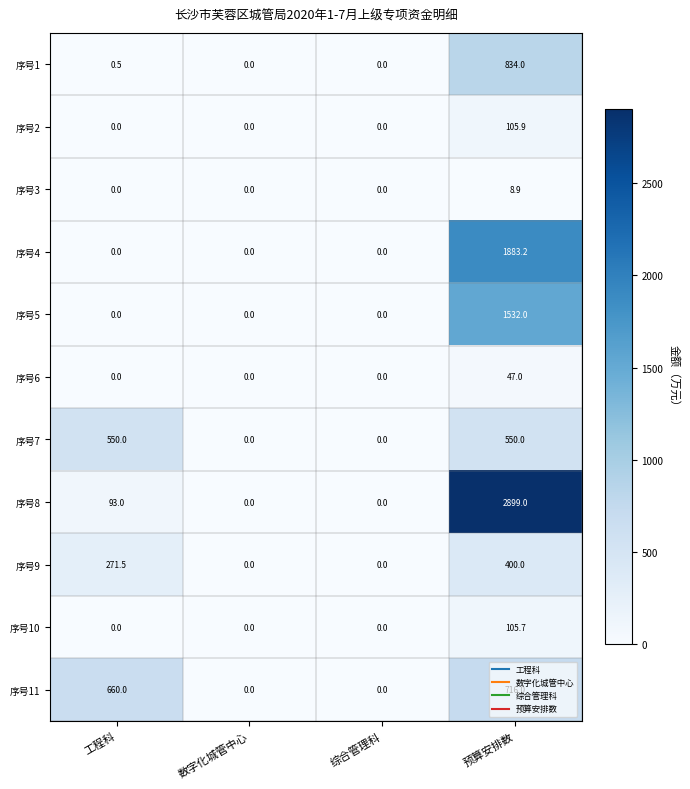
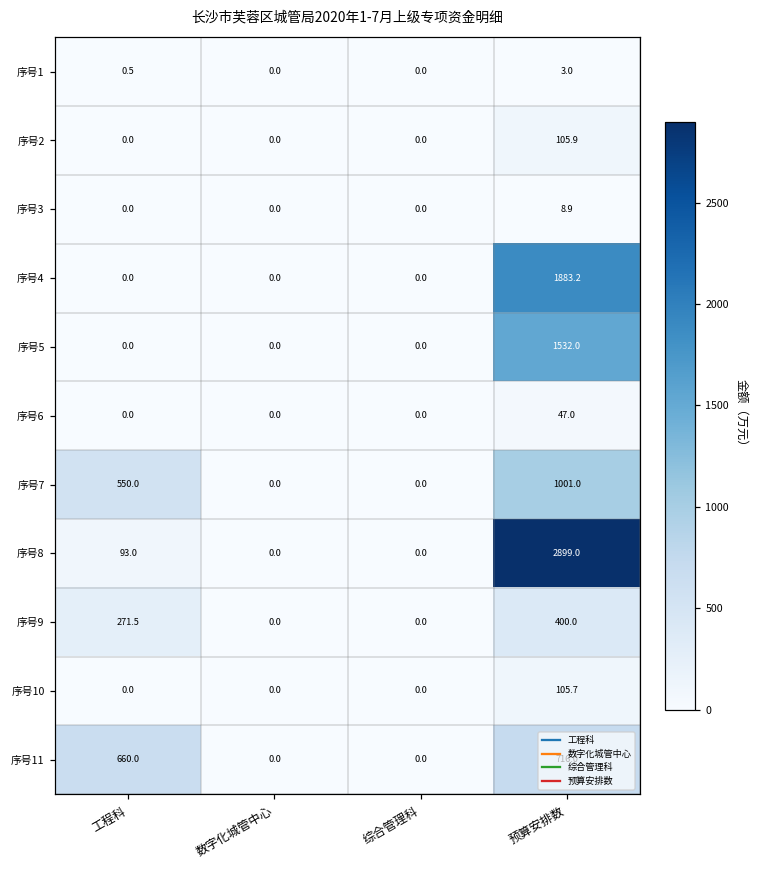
  {
    "序号1": {
      "工程科": 0.5,
      "数字化城管中心": 0.0,
      "综合管理科": 0.0,
-     "预算安排数": 834.0
+     "预算安排数": 3.0
    },
    "序号2": {
      "工程科": 0.0,
      "数字化城管中心": 0.0,
      "综合管理科": 0.0,
      "预算安排数": 105.9
    },
    "序号3": {
      "工程科": 0.0,
      "数字化城管中心": 0.0,
      "综合管理科": 0.0,
      "预算安排数": 8.9
    },
    "序号4": {
      "工程科": 0.0,
      "数字化城管中心": 0.0,
      "综合管理科": 0.0,
      "预算安排数": 1883.2
    },
    "序号5": {
      "工程科": 0.0,
      "数字化城管中心": 0.0,
      "综合管理科": 0.0,
      "预算安排数": 1532.0
    },
    "序号6": {
      "工程科": 0.0,
      "数字化城管中心": 0.0,
      "综合管理科": 0.0,
      "预算安排数": 47.0
    },
    "序号7": {
      "工程科": 550.0,
      "数字化城管中心": 0.0,
      "综合管理科": 0.0,
-     "预算安排数": 550.0
+     "预算安排数": 1001.0
    },
    "序号8": {
      "工程科": 93.0,
      "数字化城管中心": 0.0,
      "综合管理科": 0.0,
      "预算安排数": 2899.0
    },
    "序号9": {
      "工程科": 271.5,
      "数字化城管中心": 0.0,
      "综合管理科": 0.0,
      "预算安排数": 400.0
    },
    "序号10": {
      "工程科": 0.0,
      "数字化城管中心": 0.0,
      "综合管理科": 0.0,
      "预算安排数": 105.7
    },
    "序号11": {
      "工程科": 660.0,
      "数字化城管中心": 0.0,
      "综合管理科": 0.0
    }
  }
